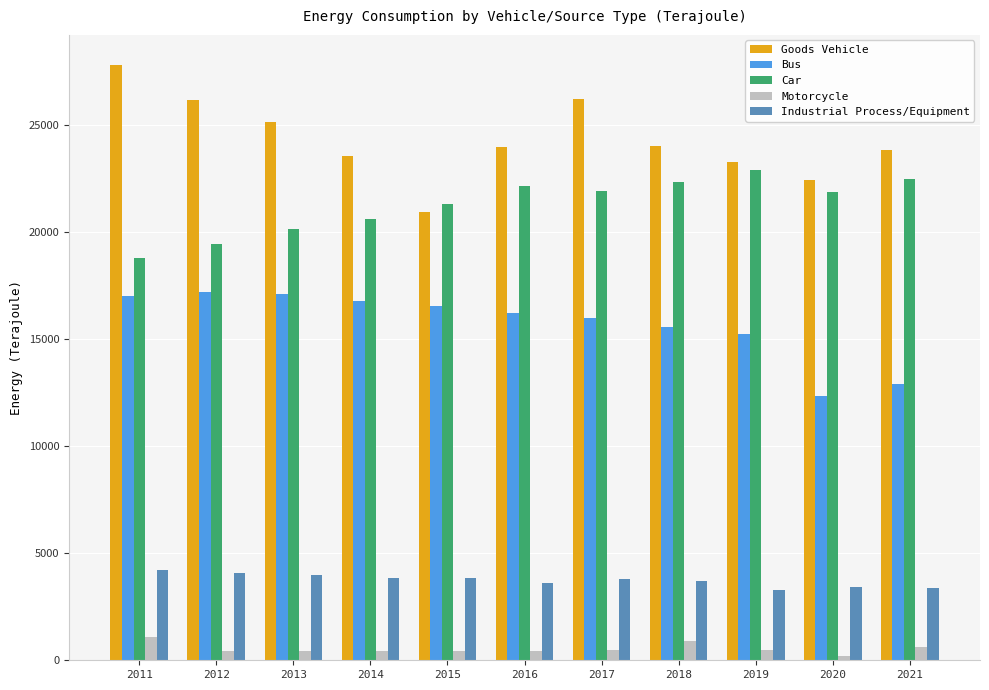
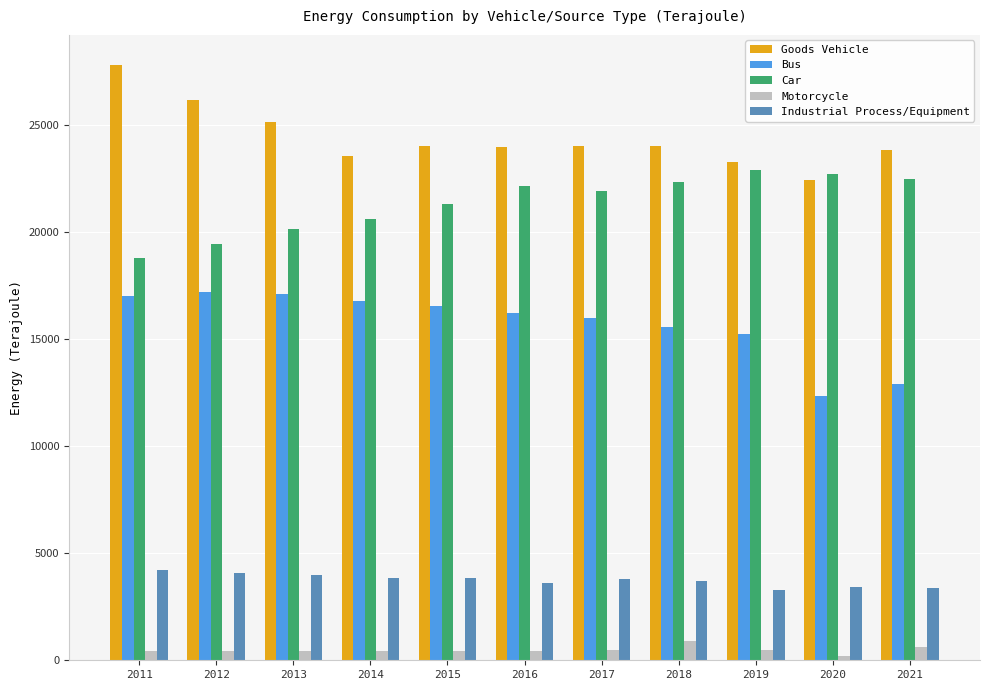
  {
    "Goods Vehicle": {
      "2011": 27800,
      "2012": 26200,
      "2013": 25100,
      "2014": 23600,
-     "2015": 20900,
+     "2015": 24000,
      "2016": 24000,
-     "2017": 26200,
+     "2017": 24000,
      "2018": 24000,
      "2019": 23300,
      "2020": 22400,
      "2021": 23800
    },
    "Car": {
      "2011": 18800,
      "2012": 19400,
      "2013": 20200,
      "2014": 20600,
      "2015": 21300,
      "2016": 22100,
      "2017": 21900,
      "2018": 22300,
      "2019": 22900,
-     "2020": 21900,
+     "2020": 22700,
      "2021": 22500
    },
    "Motorcycle": {
-     "2011": 1100,
+     "2011": 400,
      "2012": 400,
      "2013": 400,
      "2014": 400,
      "2015": 400,
      "2016": 400,
      "2017": 500,
      "2018": 900,
      "2019": 500,
      "2020": 200,
      "2021": 600
    }
  }
